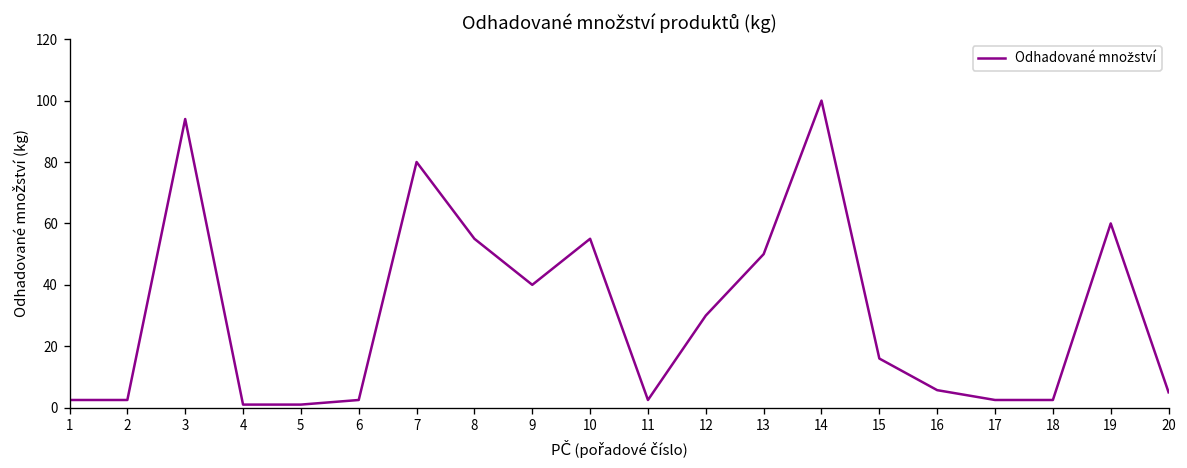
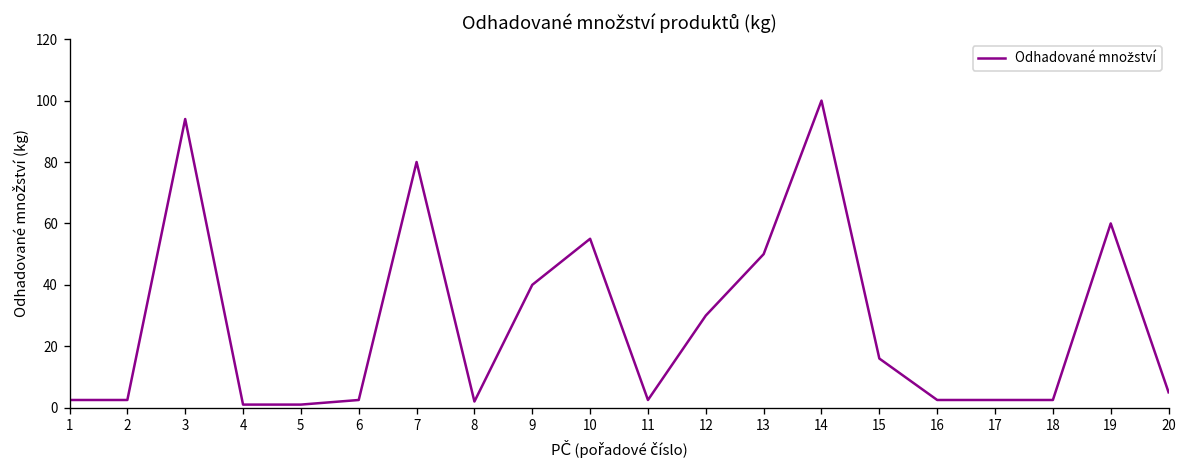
  {
    "1": 3,
    "2": 3,
    "3": 94,
    "4": 1,
    "5": 1,
    "6": 3,
    "7": 80,
-   "8": 55,
+   "8": 2,
    "9": 40,
    "10": 55,
    "11": 3,
    "12": 30,
    "13": 50,
    "14": 100,
    "15": 16,
-   "16": 6,
+   "16": 3,
    "17": 3,
    "18": 3,
    "19": 60,
    "20": 5
  }
